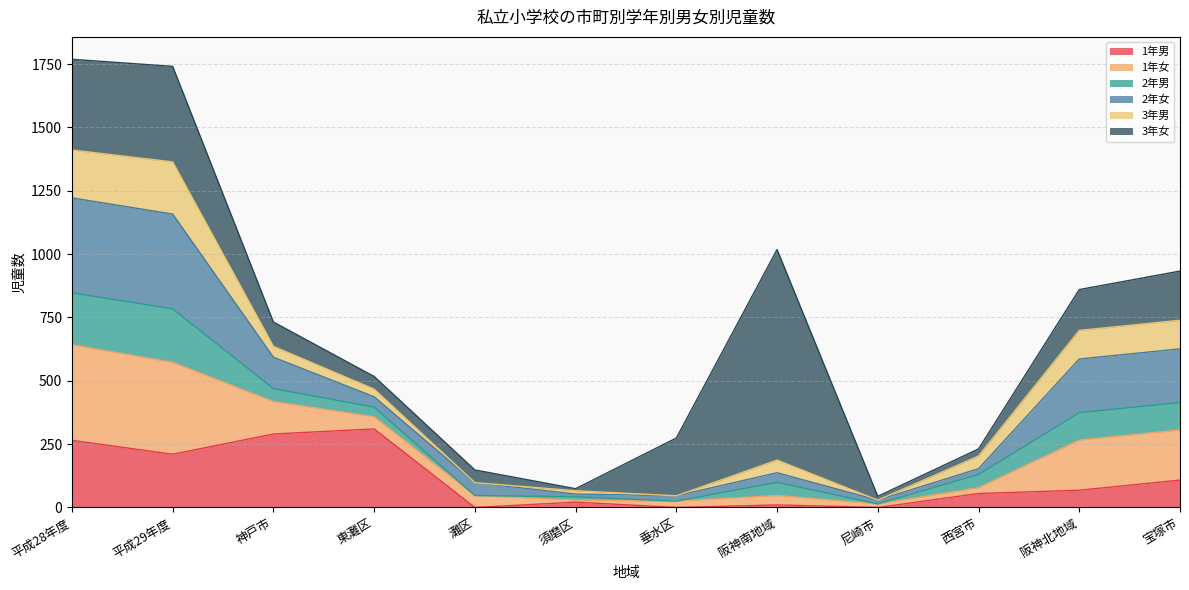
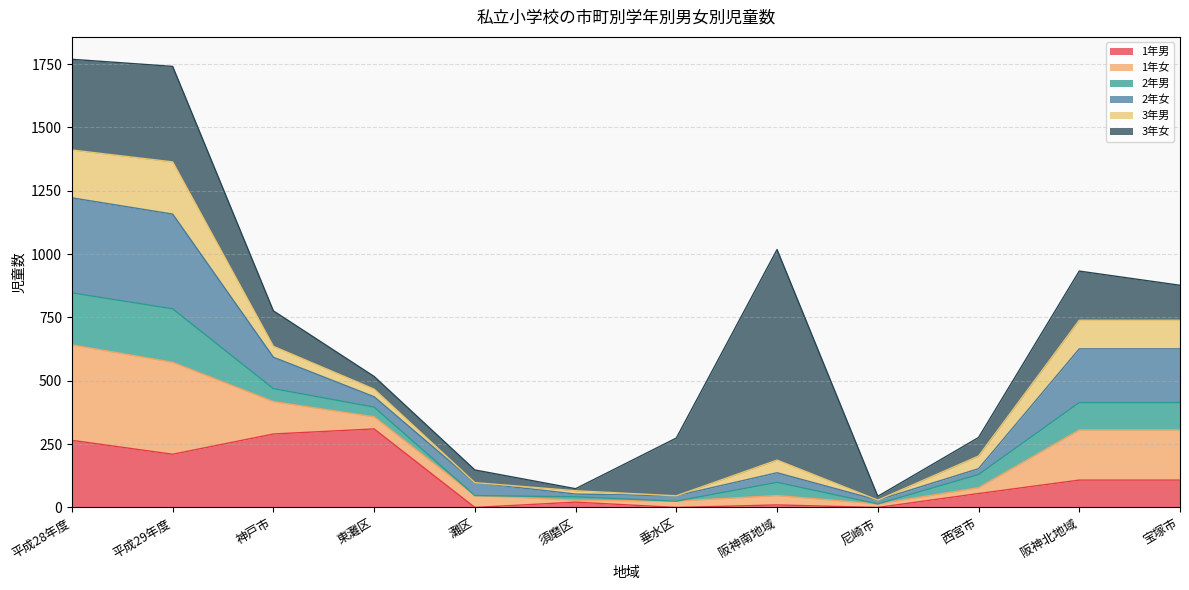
  {
    "1年男": {
      "平成28年度": 270,
      "平成29年度": 210,
      "神戸市": 290,
      "東灘区": 310,
      "灘区": 0,
      "垂水区": 0,
      "阪神南地域": 10,
      "尼崎市": 0,
      "西宮市": 60,
-     "阪神北地域": 70,
+     "阪神北地域": 110,
      "宝塚市": 110
    },
    "3年女": {
      "平成28年度": 360,
      "平成29年度": 380,
-     "神戸市": 100,
+     "神戸市": 140,
      "東灘区": 50,
      "灘区": 50,
      "垂水区": 230,
      "阪神南地域": 830,
      "尼崎市": 20,
-     "西宮市": 30,
-     "阪神北地域": 160,
-     "宝塚市": 190
+     "西宮市": 70,
+     "阪神北地域": 190,
+     "宝塚市": 140
    }
  }
